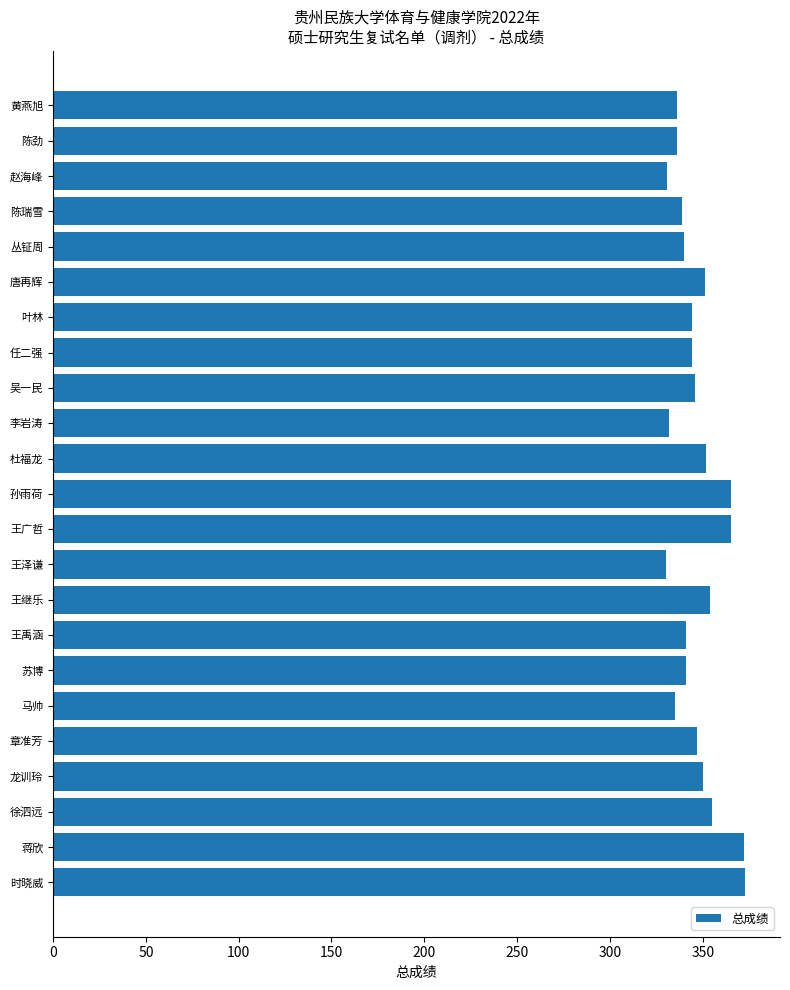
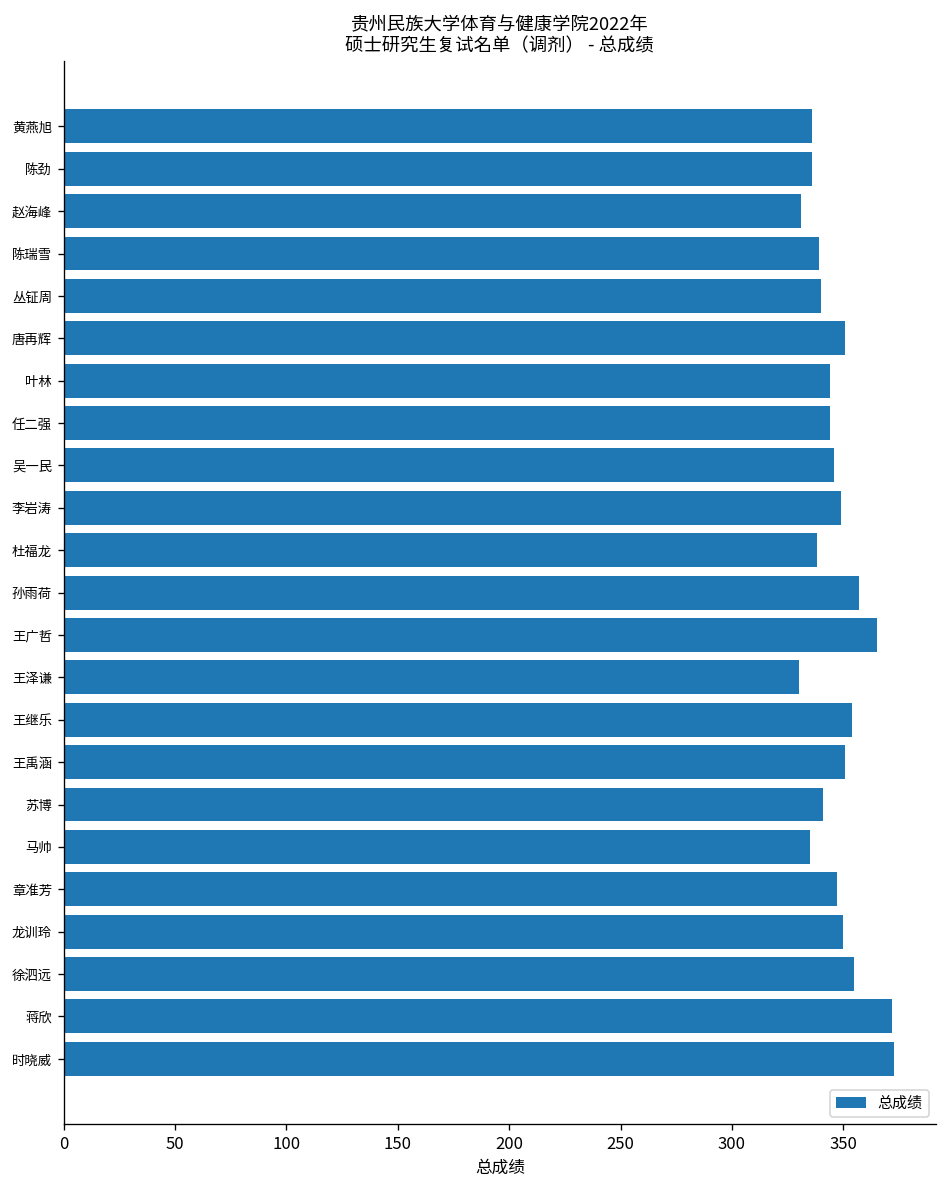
  {
    "黄燕旭": 336,
    "陈劲": 336,
    "赵海峰": 331,
    "陈瑞雪": 339,
    "丛钲周": 340,
    "唐再辉": 351,
    "叶林": 344,
    "任二强": 344,
    "吴一民": 346,
-   "李岩涛": 332,
-   "杜福龙": 352,
-   "孙雨荷": 365,
+   "李岩涛": 349,
+   "杜福龙": 338,
+   "孙雨荷": 357,
    "王广哲": 365,
    "王泽谦": 330,
    "王继乐": 354,
-   "王禹涵": 341,
+   "王禹涵": 351,
    "苏博": 341,
    "马帅": 335,
    "章准芳": 347,
    "龙训玲": 350,
    "徐泗远": 355,
    "蒋欣": 372,
    "时晓威": 373
  }
